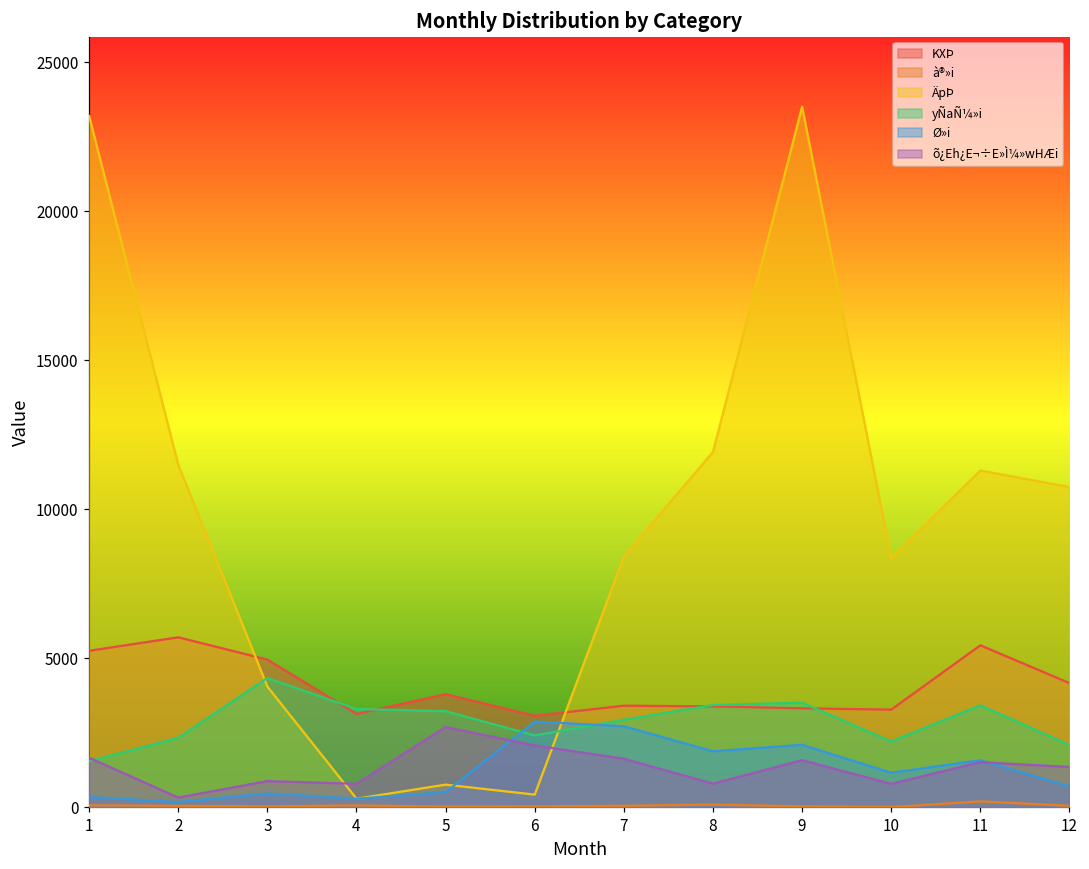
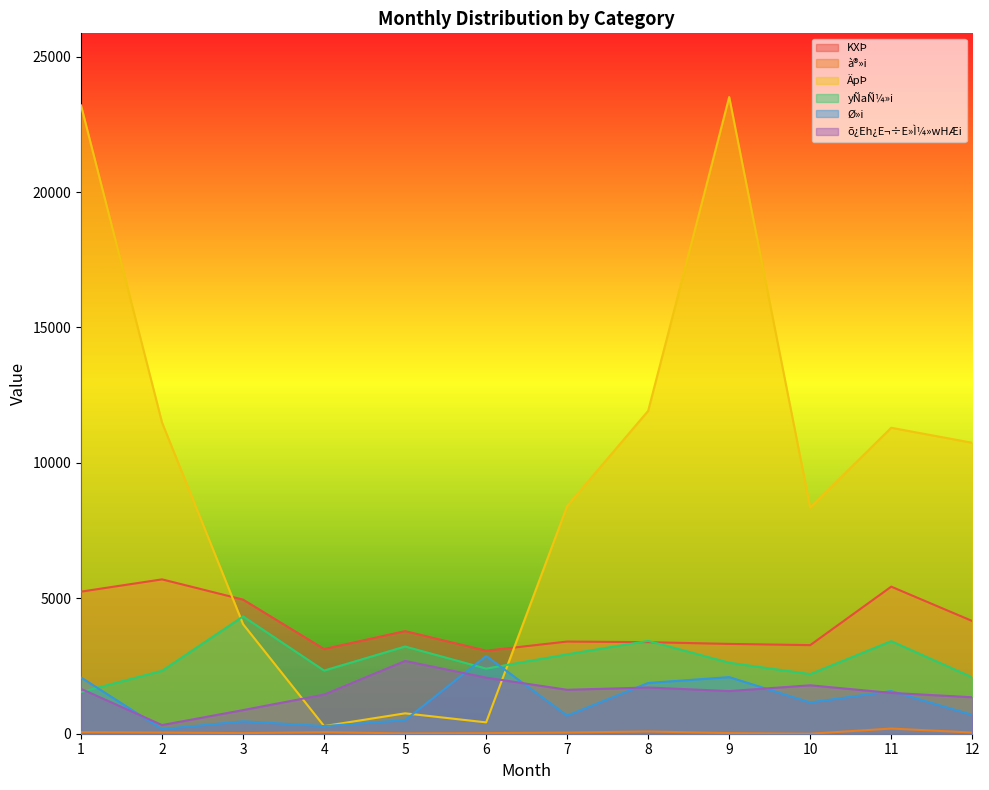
  {
    "yÑaÑ¼»i": {
      "1": 1500,
      "2": 2300,
      "3": 4300,
-     "4": 3300,
+     "4": 2300,
      "5": 3200,
      "6": 2400,
      "7": 2900,
-     "9": 3500,
+     "9": 2600,
      "10": 2200,
      "11": 3400,
      "12": 2100
    },
    "Ø»i": {
-     "1": 300,
+     "1": 2100,
      "2": 200,
      "3": 500,
      "5": 500,
      "6": 2900,
-     "7": 2700,
+     "7": 700,
      "8": 1900,
      "9": 2100,
      "10": 1200,
      "12": 700
    },
    "õ¿Eh¿E¬÷E»Ì¼»wHÆi": {
      "1": 1700,
      "2": 300,
      "3": 900,
-     "4": 800,
+     "4": 1400,
      "5": 2700,
      "6": 2100,
      "7": 1600,
-     "8": 800,
+     "8": 1700,
      "9": 1600,
-     "10": 800,
+     "10": 1800,
      "12": 1300
    }
  }
